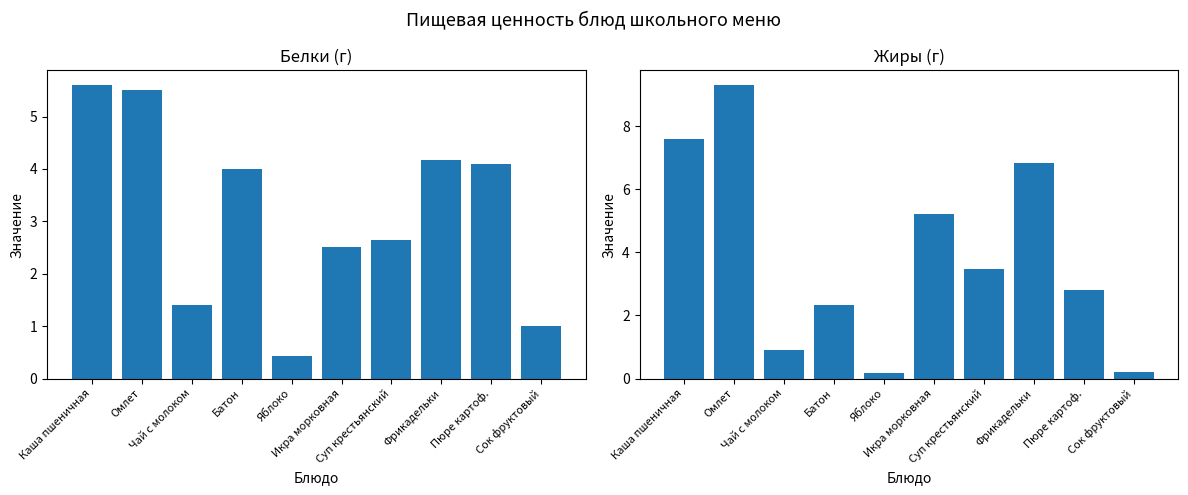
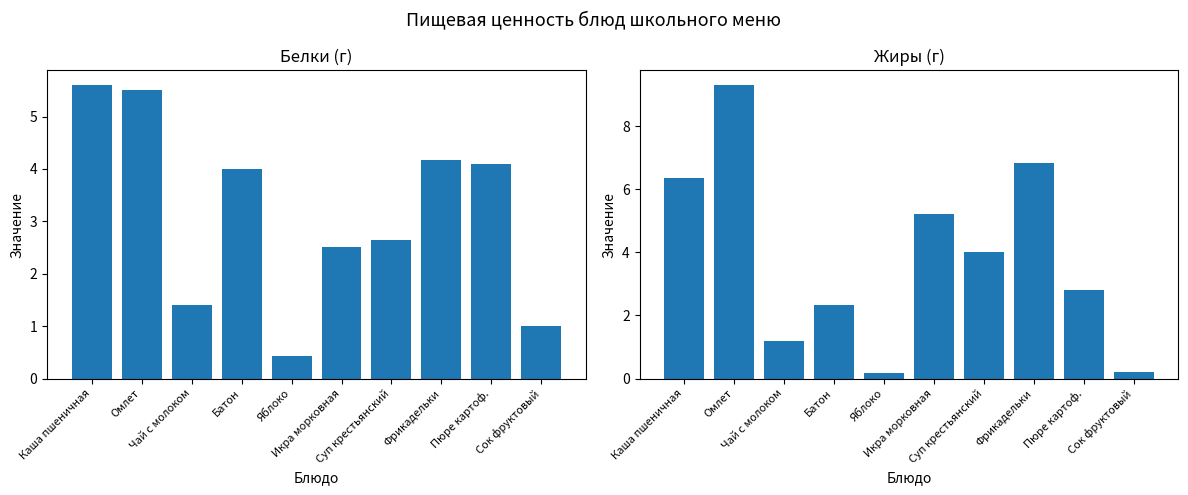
  {
    "Белки (г)": {
      "Каша пшеничная": 5.6,
      "Омлет": 5.5,
      "Чай с молоком": 1.4,
      "Батон": 4.0,
      "Яблоко": 0.4,
      "Икра морковная": 2.5,
      "Суп крестьянский": 2.6,
      "Фрикадельки": 4.2,
      "Пюре картоф.": 4.1,
      "Сок фруктовый": 1.0
    },
    "Жиры (г)": {
-     "Каша пшеничная": 7.6,
+     "Каша пшеничная": 6.4,
      "Омлет": 9.3,
-     "Чай с молоком": 0.9,
+     "Чай с молоком": 1.2,
      "Батон": 2.3,
      "Яблоко": 0.2,
      "Икра морковная": 5.2,
-     "Суп крестьянский": 3.5,
+     "Суп крестьянский": 4.0,
      "Фрикадельки": 6.8,
      "Пюре картоф.": 2.8,
      "Сок фруктовый": 0.2
    }
  }
